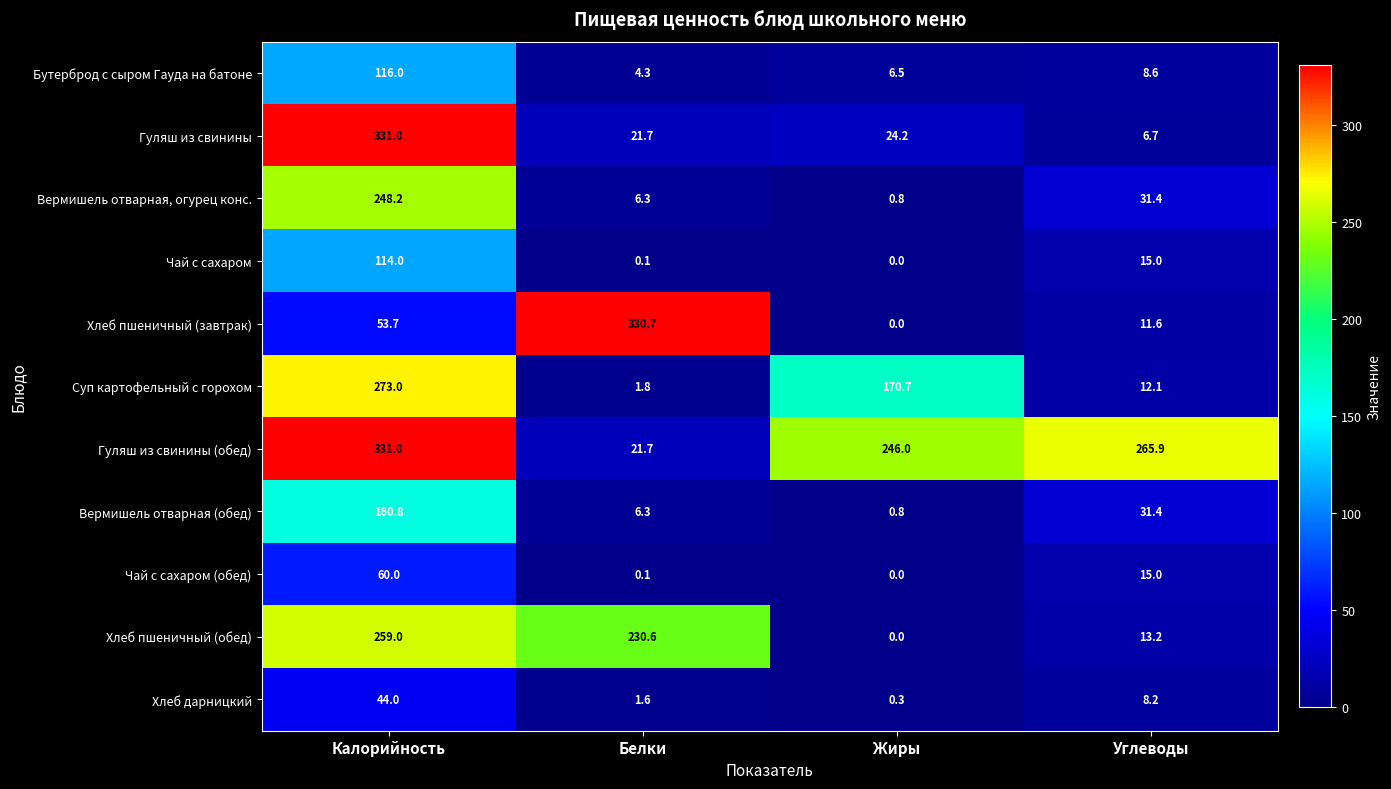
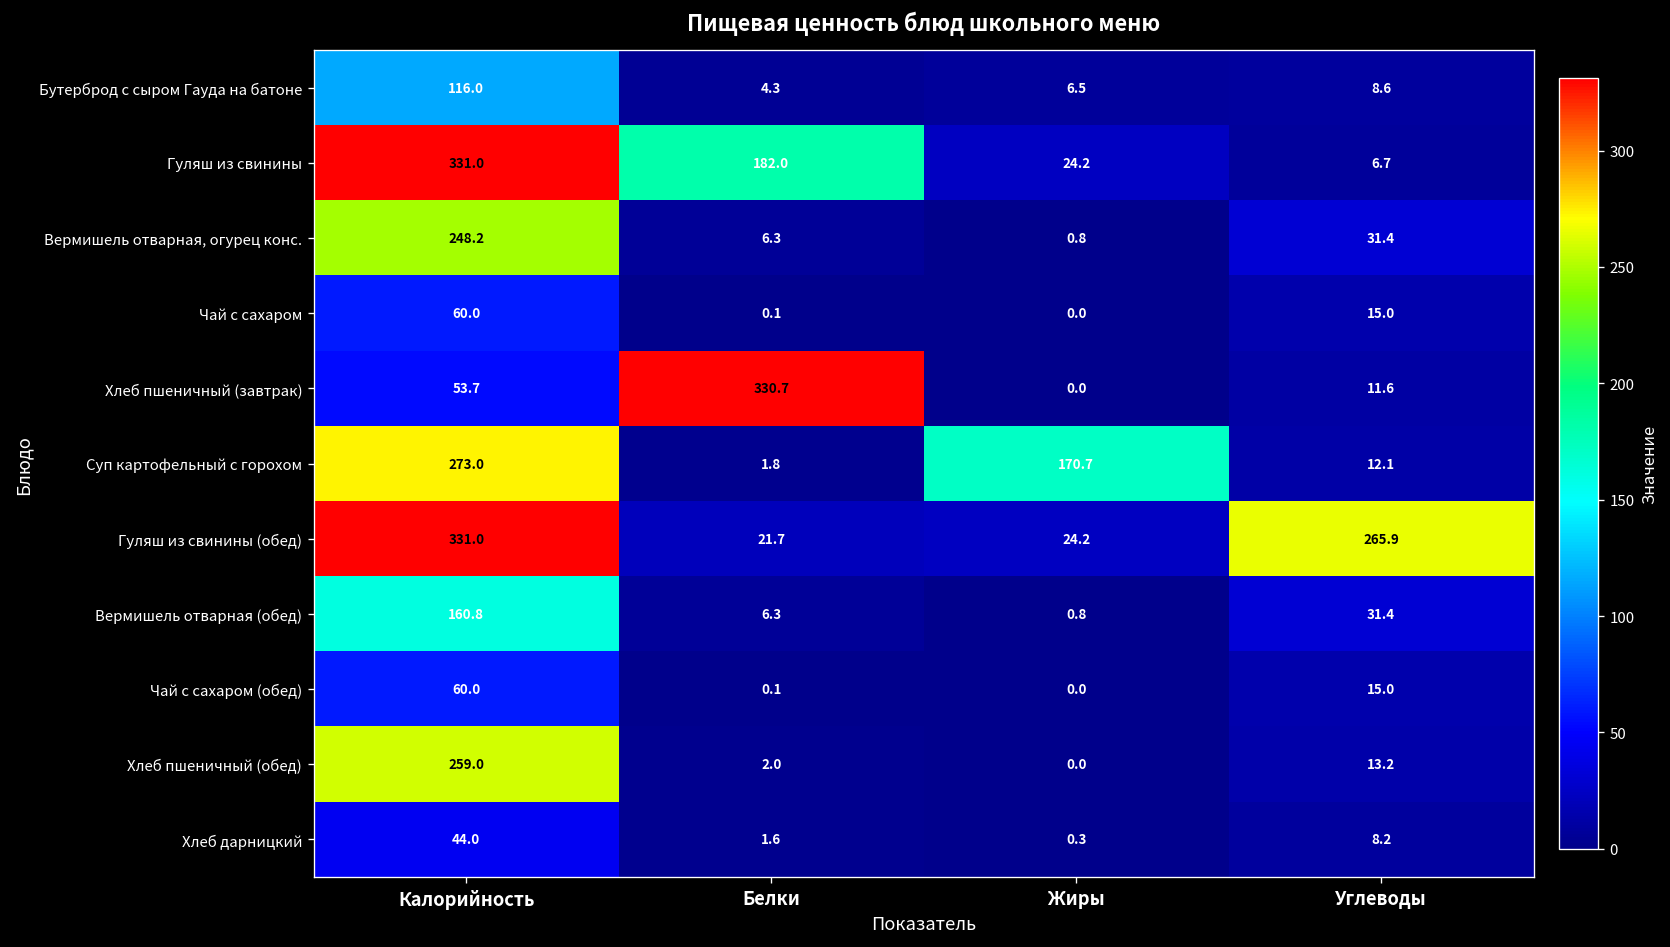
  {
    "Бутерброд с сыром Гауда на батоне": {
      "Калорийность": 116.0,
      "Белки": 4.3,
      "Жиры": 6.5,
      "Углеводы": 8.6
    },
    "Гуляш из свинины": {
      "Калорийность": 331.0,
-     "Белки": 21.7,
+     "Белки": 182.0,
      "Жиры": 24.2,
      "Углеводы": 6.7
    },
    "Вермишель отварная, огурец конс.": {
      "Калорийность": 248.2,
      "Белки": 6.3,
      "Жиры": 0.8,
      "Углеводы": 31.4
    },
    "Чай с сахаром": {
-     "Калорийность": 114.0,
+     "Калорийность": 60.0,
      "Белки": 0.1,
      "Жиры": 0.0,
      "Углеводы": 15.0
    },
    "Хлеб пшеничный (завтрак)": {
      "Калорийность": 53.7,
      "Белки": 330.7,
      "Жиры": 0.0,
      "Углеводы": 11.6
    },
    "Суп картофельный с горохом": {
      "Калорийность": 273.0,
      "Белки": 1.8,
      "Жиры": 170.7,
      "Углеводы": 12.1
    },
    "Гуляш из свинины (обед)": {
      "Калорийность": 331.0,
      "Белки": 21.7,
-     "Жиры": 246.0,
+     "Жиры": 24.2,
      "Углеводы": 265.9
    },
    "Вермишель отварная (обед)": {
      "Калорийность": 160.8,
      "Белки": 6.3,
      "Жиры": 0.8,
      "Углеводы": 31.4
    },
    "Чай с сахаром (обед)": {
      "Калорийность": 60.0,
      "Белки": 0.1,
      "Жиры": 0.0,
      "Углеводы": 15.0
    },
    "Хлеб пшеничный (обед)": {
      "Калорийность": 259.0,
-     "Белки": 230.6,
+     "Белки": 2.0,
      "Жиры": 0.0,
      "Углеводы": 13.2
    },
    "Хлеб дарницкий": {
      "Калорийность": 44.0,
      "Белки": 1.6,
      "Жиры": 0.3,
      "Углеводы": 8.2
    }
  }
